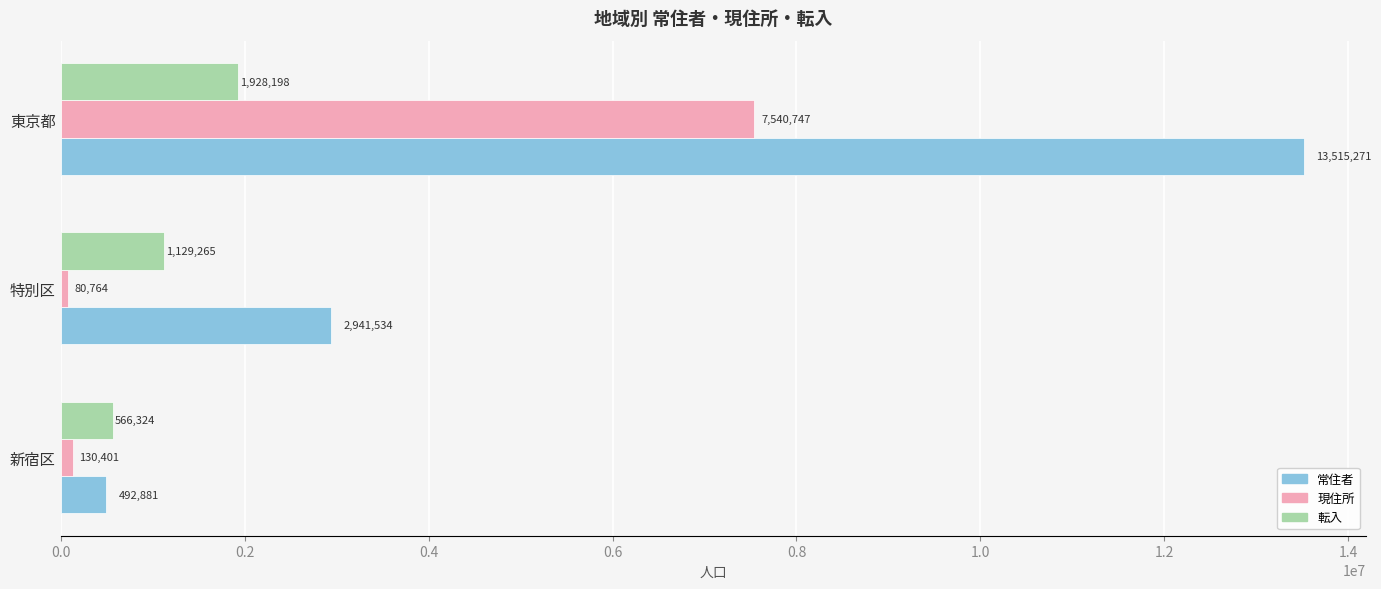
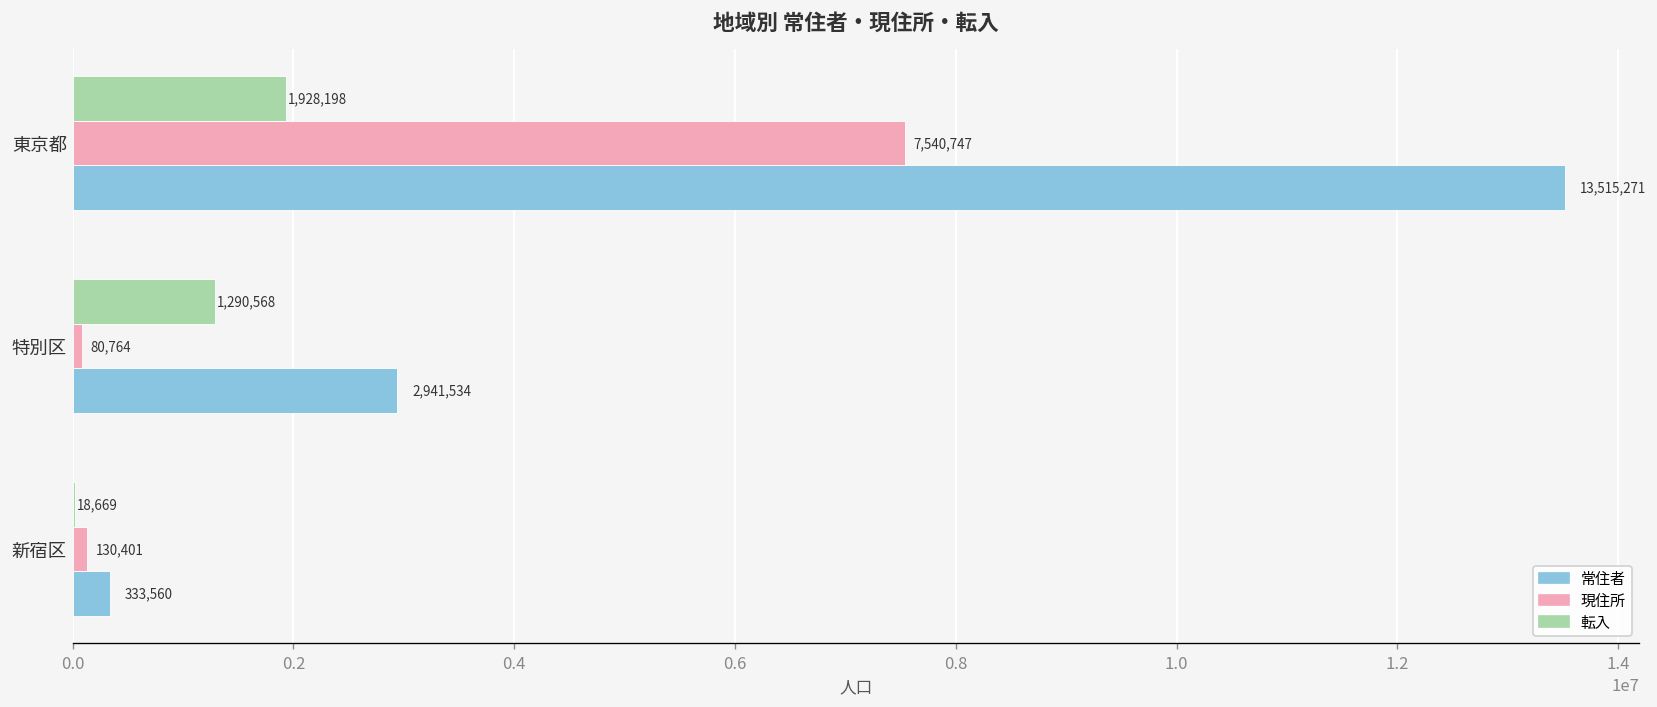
  {
    "常住者": {
      "東京都": "13,515,271",
      "特別区": "2,941,534",
-     "新宿区": "492,881"
+     "新宿区": "333,560"
    },
    "現住所": {
      "東京都": "7,540,747",
      "特別区": "80,764",
      "新宿区": "130,401"
    },
    "転入": {
      "東京都": "1,928,198",
-     "特別区": "1,129,265",
-     "新宿区": "566,324"
+     "特別区": "1,290,568",
+     "新宿区": "18,669"
    }
  }
